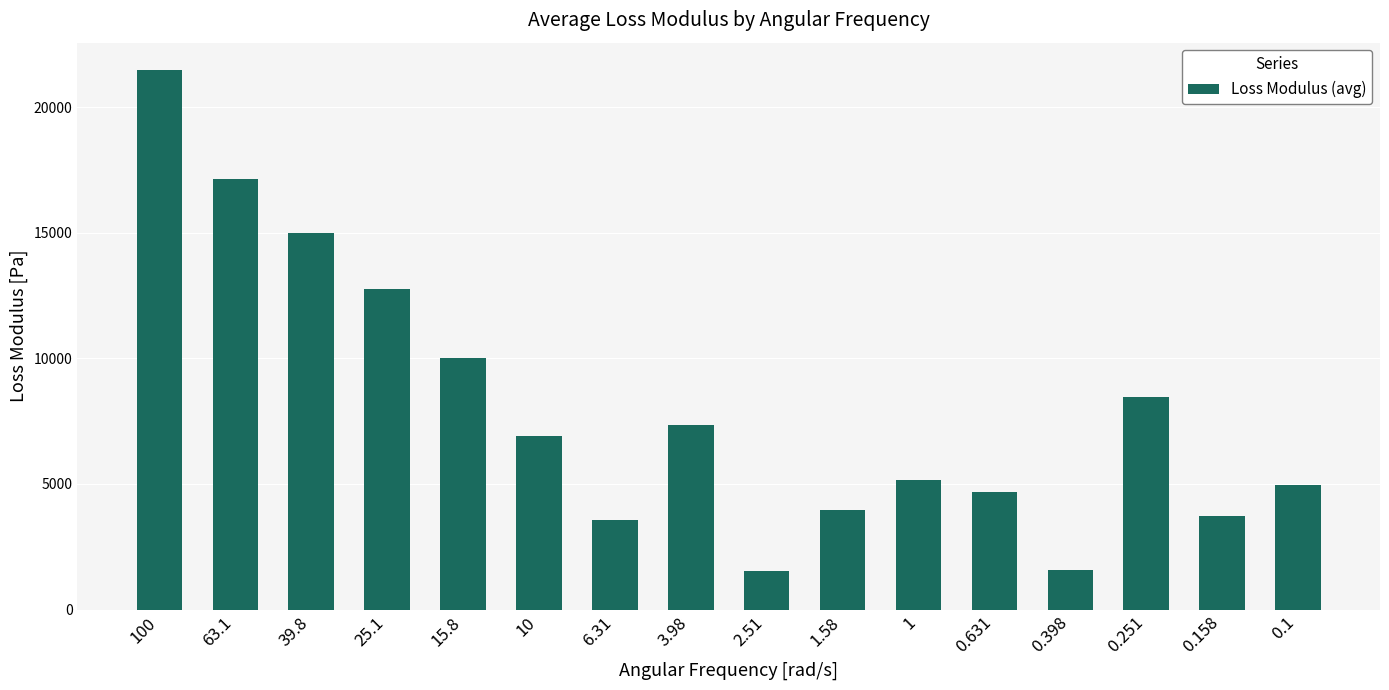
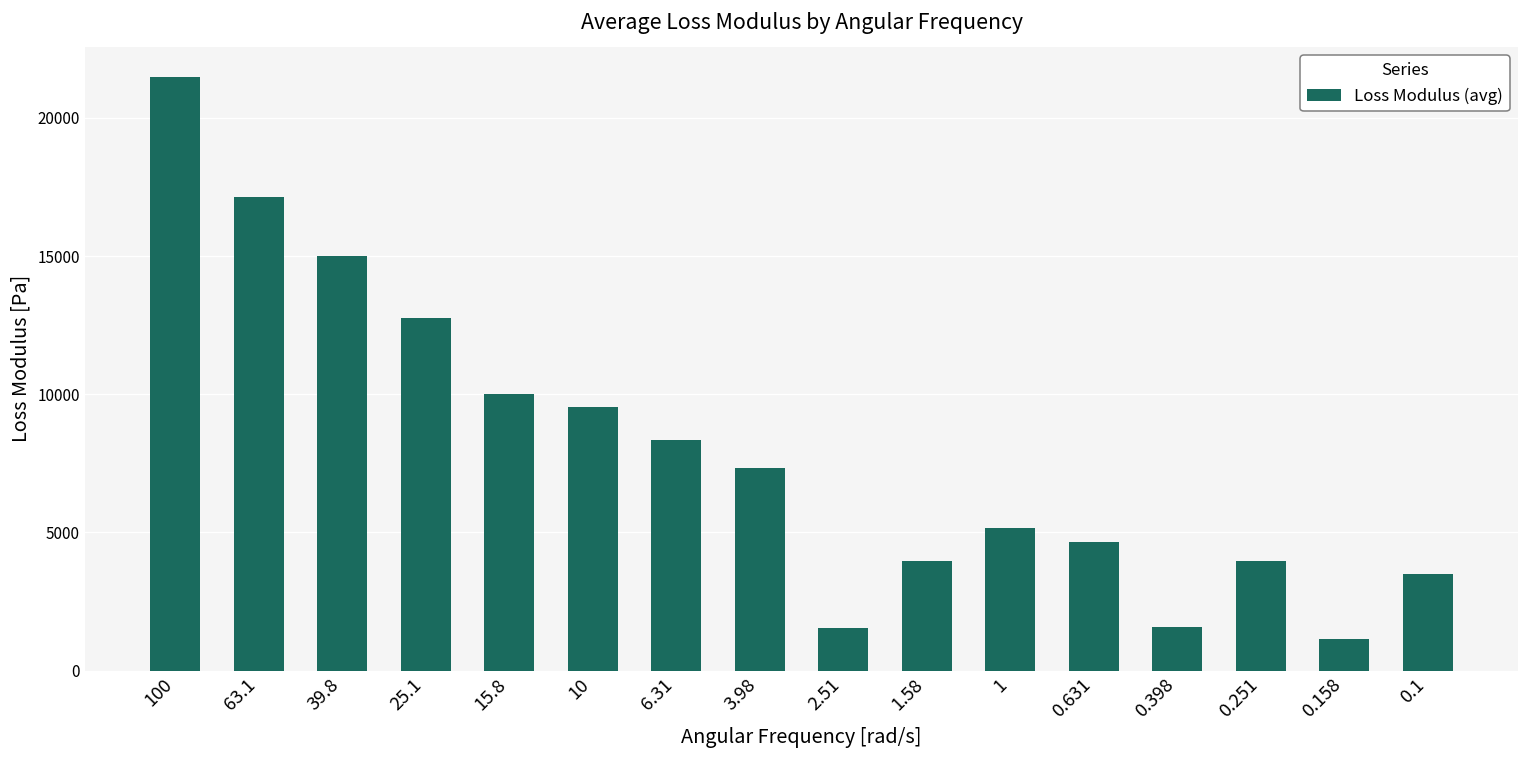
  {
    "100": 21500,
    "63.1": 17100,
    "39.8": 15000,
    "25.1": 12800,
    "15.8": 10000,
-   "10": 6900,
-   "6.31": 3600,
+   "10": 9500,
+   "6.31": 8300,
    "3.98": 7300,
    "2.51": 1500,
    "1.58": 3900,
    "1": 5200,
    "0.631": 4700,
    "0.398": 1600,
-   "0.251": 8500,
-   "0.158": 3700,
-   "0.1": 5000
+   "0.251": 4000,
+   "0.158": 1100,
+   "0.1": 3500
  }
